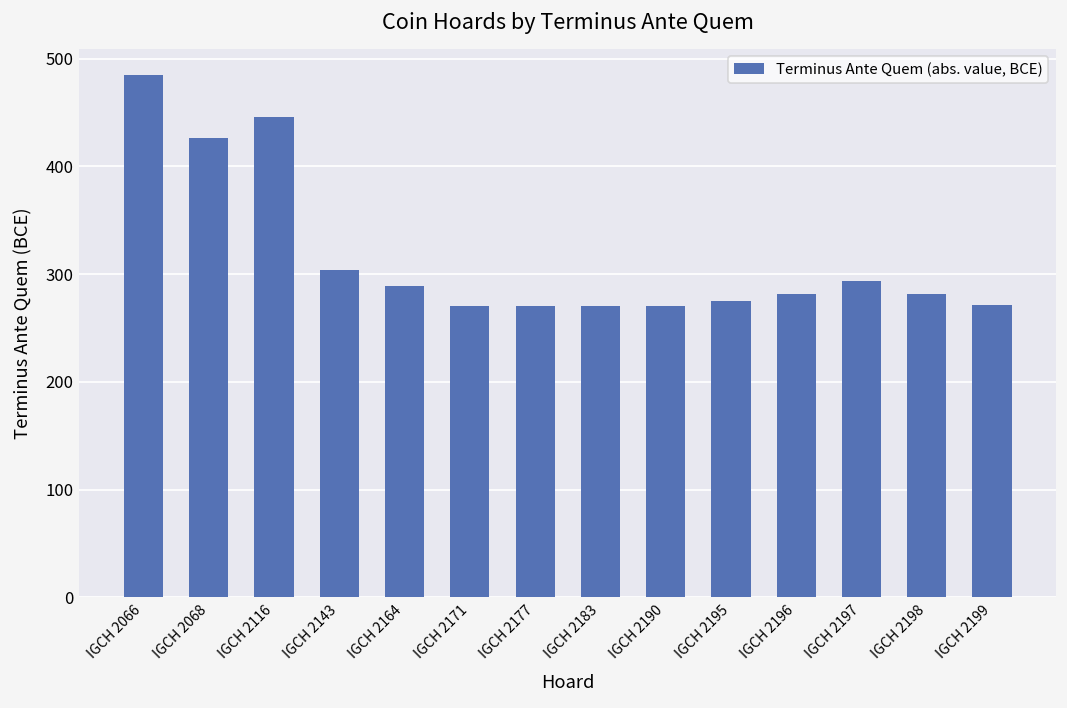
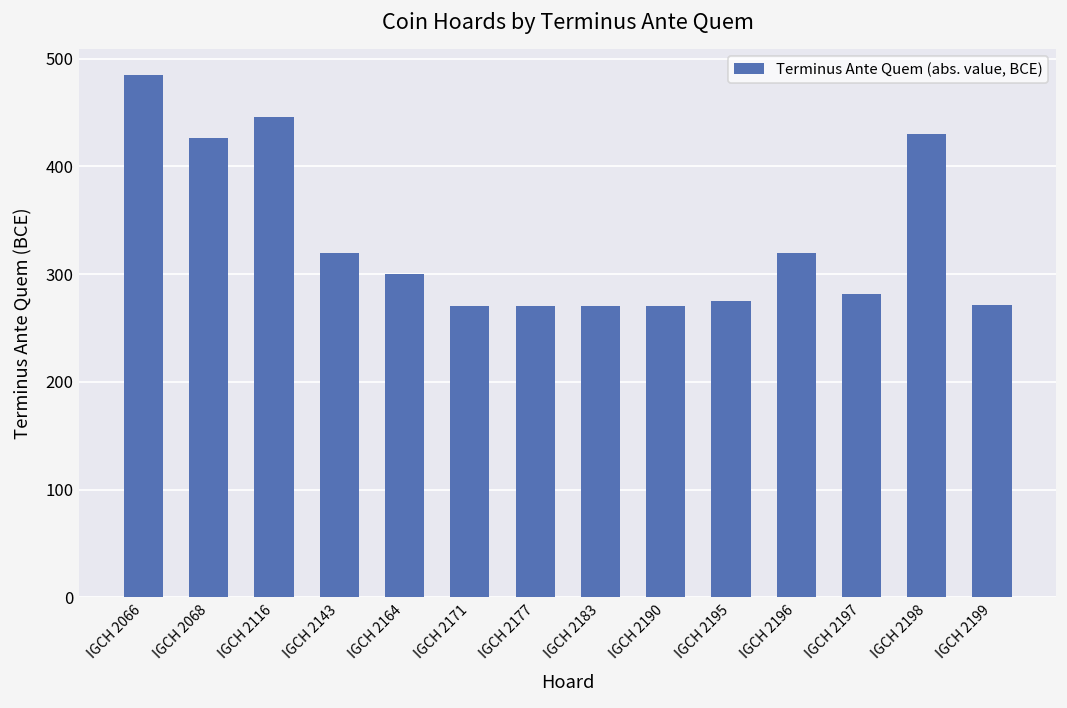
  {
    "IGCH 2066": 490,
    "IGCH 2068": 430,
    "IGCH 2116": 450,
-   "IGCH 2143": 300,
-   "IGCH 2164": 290,
+   "IGCH 2143": 320,
+   "IGCH 2164": 300,
    "IGCH 2171": 270,
    "IGCH 2177": 270,
    "IGCH 2183": 270,
    "IGCH 2190": 270,
    "IGCH 2195": 280,
-   "IGCH 2196": 280,
-   "IGCH 2197": 290,
-   "IGCH 2198": 280,
+   "IGCH 2196": 320,
+   "IGCH 2197": 280,
+   "IGCH 2198": 430,
    "IGCH 2199": 270
  }
